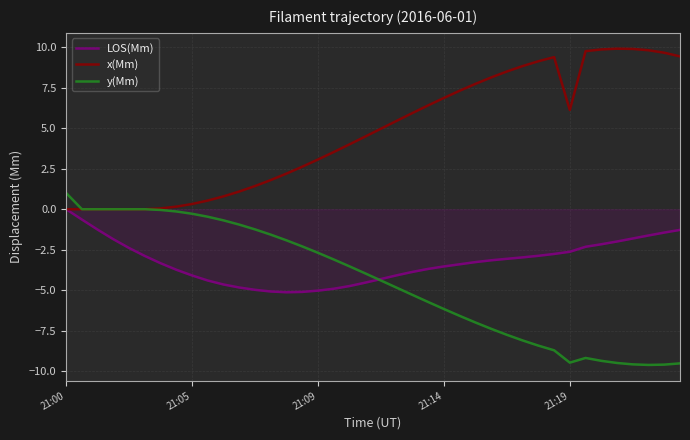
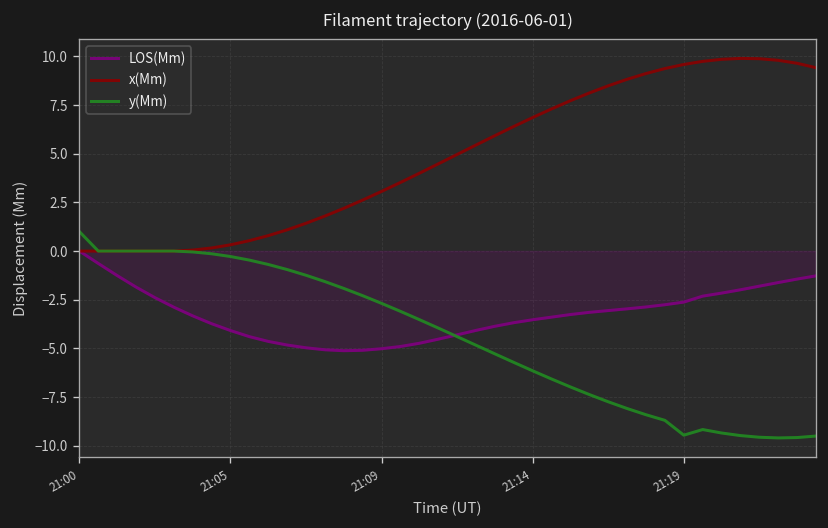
  {
    "x(Mm)": {
      "21:14": 6.9,
-     "21:19": 6.1
+     "21:19": 9.6
    },
    "y(Mm)": {
      "21:00": 1.0,
      "21:14": -6.2,
      "21:19": -9.5
    }
  }
